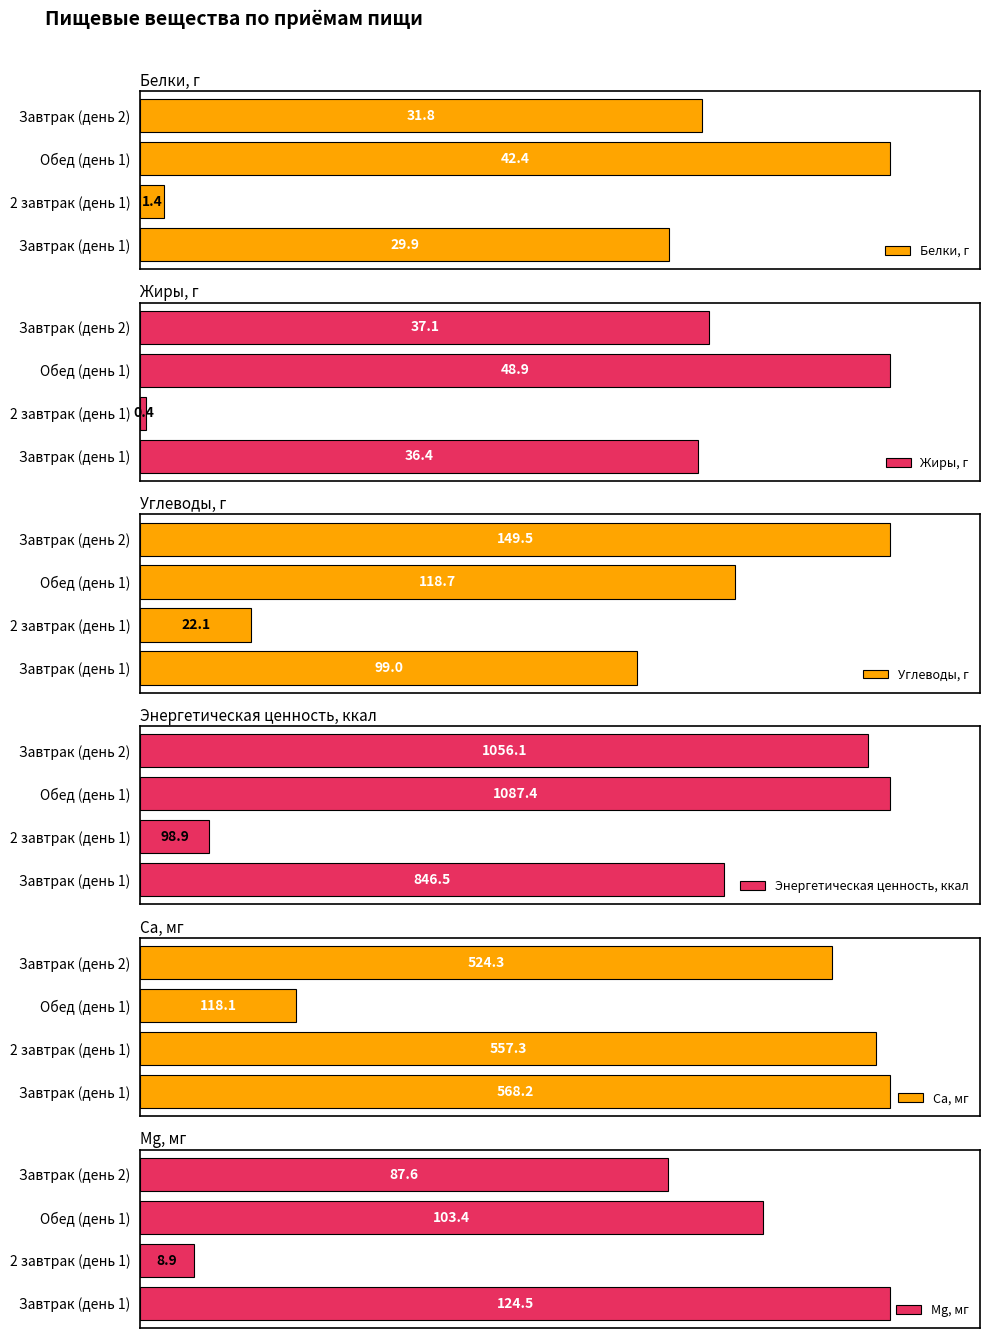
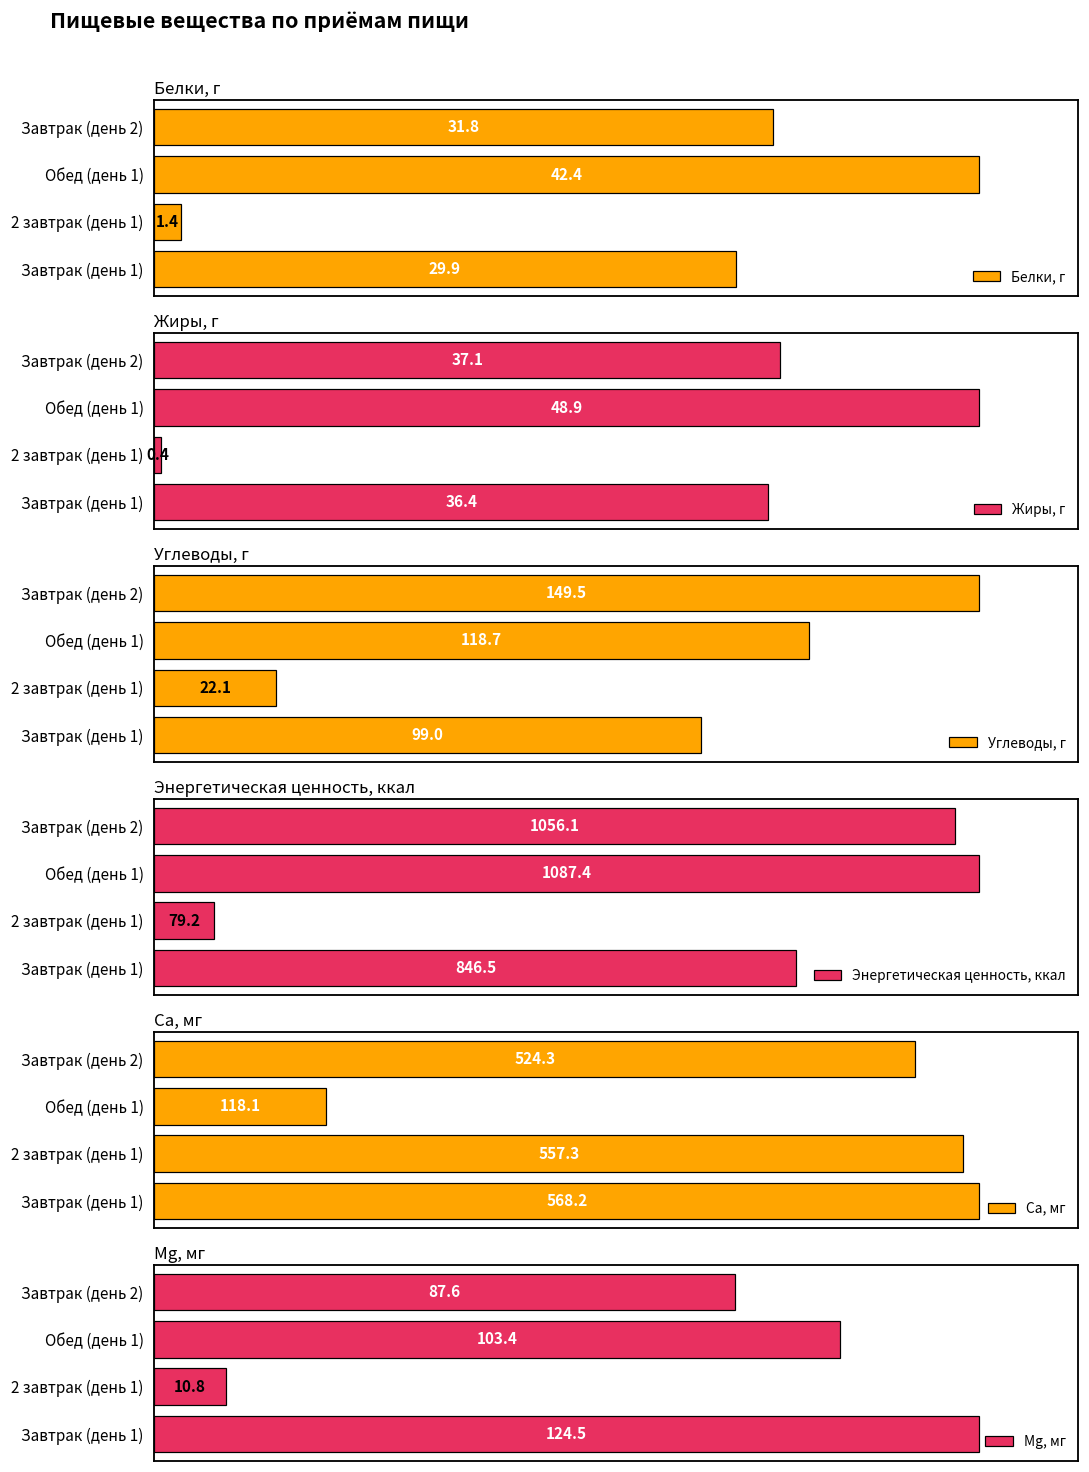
  {
    "Белки, г": {
      "Завтрак (день 2)": 31.8,
      "Обед (день 1)": 42.4,
      "2 завтрак (день 1)": 1.4,
      "Завтрак (день 1)": 29.9
    },
    "Жиры, г": {
      "Завтрак (день 2)": 37.1,
      "Обед (день 1)": 48.9,
      "2 завтрак (день 1)": 0.4,
      "Завтрак (день 1)": 36.4
    },
    "Углеводы, г": {
      "Завтрак (день 2)": 149.5,
      "Обед (день 1)": 118.7,
      "2 завтрак (день 1)": 22.1,
      "Завтрак (день 1)": 99.0
    },
    "Энергетическая ценность, ккал": {
      "Завтрак (день 2)": 1056.1,
      "Обед (день 1)": 1087.4,
-     "2 завтрак (день 1)": 98.9,
+     "2 завтрак (день 1)": 79.2,
      "Завтрак (день 1)": 846.5
    },
    "Са, мг": {
      "Завтрак (день 2)": 524.3,
      "Обед (день 1)": 118.1,
      "2 завтрак (день 1)": 557.3,
      "Завтрак (день 1)": 568.2
    },
    "Mg, мг": {
      "Завтрак (день 2)": 87.6,
      "Обед (день 1)": 103.4,
-     "2 завтрак (день 1)": 8.9,
+     "2 завтрак (день 1)": 10.8,
      "Завтрак (день 1)": 124.5
    }
  }
